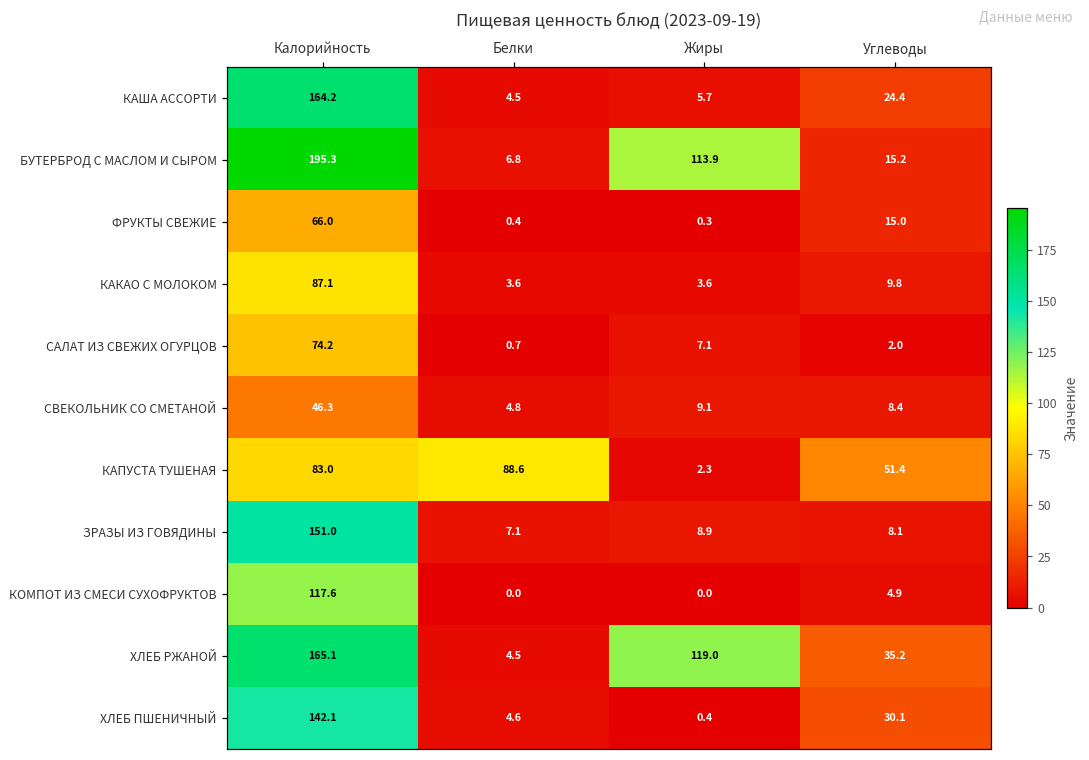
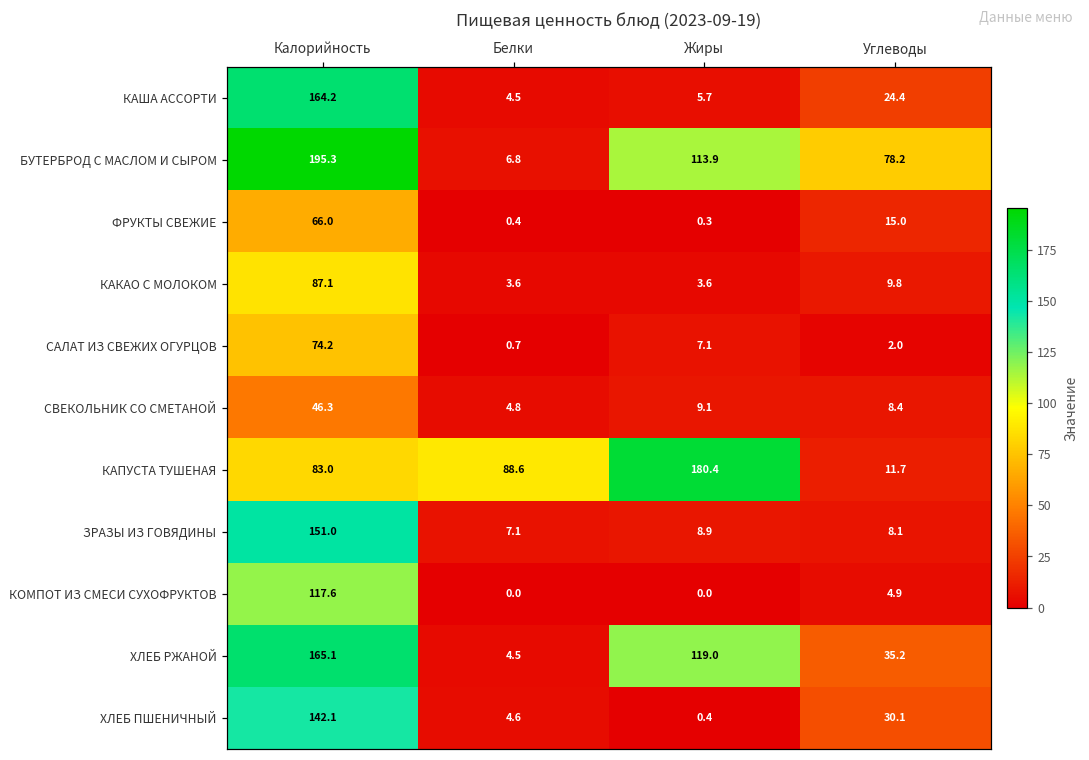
  {
    "КАША АССОРТИ": {
      "Калорийность": 164.2,
      "Белки": 4.5,
      "Жиры": 5.7,
      "Углеводы": 24.4
    },
    "БУТЕРБРОД С МАСЛОМ И СЫРОМ": {
      "Калорийность": 195.3,
      "Белки": 6.8,
      "Жиры": 113.9,
-     "Углеводы": 15.2
+     "Углеводы": 78.2
    },
    "ФРУКТЫ СВЕЖИЕ": {
      "Калорийность": 66.0,
      "Белки": 0.4,
      "Жиры": 0.3,
      "Углеводы": 15.0
    },
    "КАКАО С МОЛОКОМ": {
      "Калорийность": 87.1,
      "Белки": 3.6,
      "Жиры": 3.6,
      "Углеводы": 9.8
    },
    "САЛАТ ИЗ СВЕЖИХ ОГУРЦОВ": {
      "Калорийность": 74.2,
      "Белки": 0.7,
      "Жиры": 7.1,
      "Углеводы": 2.0
    },
    "СВЕКОЛЬНИК СО СМЕТАНОЙ": {
      "Калорийность": 46.3,
      "Белки": 4.8,
      "Жиры": 9.1,
      "Углеводы": 8.4
    },
    "КАПУСТА ТУШЕНАЯ": {
      "Калорийность": 83.0,
      "Белки": 88.6,
-     "Жиры": 2.3,
-     "Углеводы": 51.4
+     "Жиры": 180.4,
+     "Углеводы": 11.7
    },
    "ЗРАЗЫ ИЗ ГОВЯДИНЫ": {
      "Калорийность": 151.0,
      "Белки": 7.1,
      "Жиры": 8.9,
      "Углеводы": 8.1
    },
    "КОМПОТ ИЗ СМЕСИ СУХОФРУКТОВ": {
      "Калорийность": 117.6,
      "Белки": 0.0,
      "Жиры": 0.0,
      "Углеводы": 4.9
    },
    "ХЛЕБ РЖАНОЙ": {
      "Калорийность": 165.1,
      "Белки": 4.5,
      "Жиры": 119.0,
      "Углеводы": 35.2
    },
    "ХЛЕБ ПШЕНИЧНЫЙ": {
      "Калорийность": 142.1,
      "Белки": 4.6,
      "Жиры": 0.4,
      "Углеводы": 30.1
    }
  }
